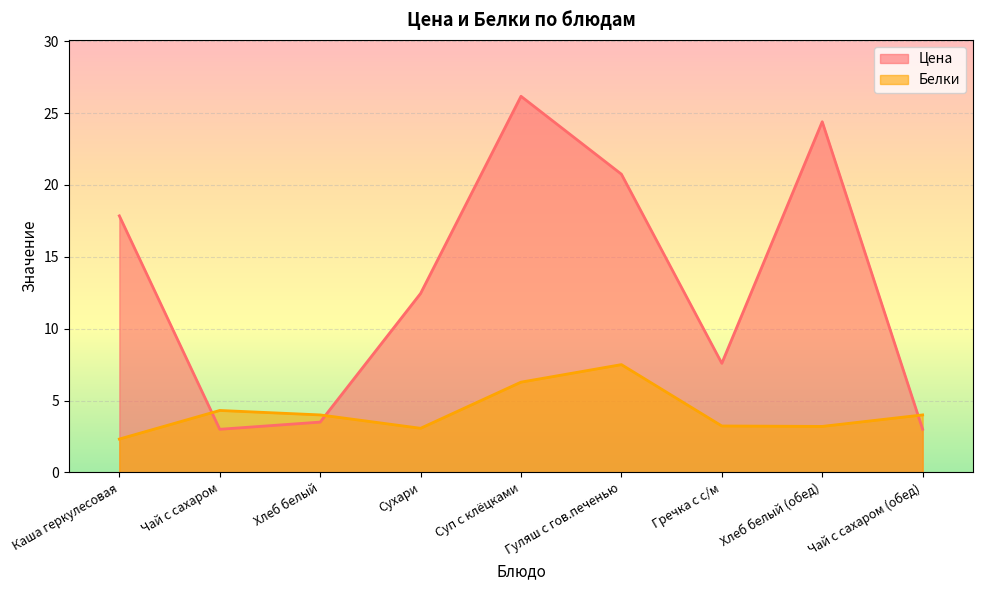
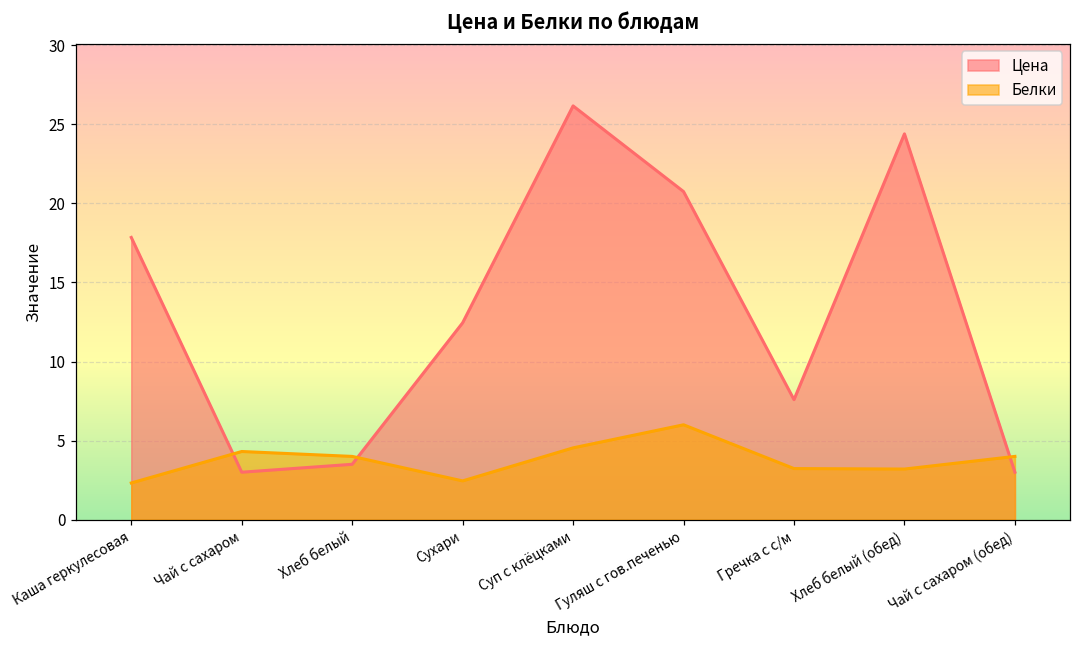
  {
    "Цена": {
      "Каша геркулесовая": 17.9,
      "Чай с сахаром": 3.0,
      "Хлеб белый": 3.5,
      "Сухари": 12.5,
      "Суп с клёцками": 26.2,
      "Гуляш с гов.печенью": 20.8,
      "Гречка с с/м": 7.6,
      "Хлеб белый (обед)": 24.4,
      "Чай с сахаром (обед)": 3.0
    },
    "Белки": {
      "Каша геркулесовая": 2.3,
      "Чай с сахаром": 4.3,
      "Хлеб белый": 4.0,
-     "Сухари": 3.1,
-     "Суп с клёцками": 6.3,
-     "Гуляш с гов.печенью": 7.5,
+     "Сухари": 2.5,
+     "Суп с клёцками": 4.5,
+     "Гуляш с гов.печенью": 6.0,
      "Гречка с с/м": 3.2,
      "Хлеб белый (обед)": 3.2,
      "Чай с сахаром (обед)": 4.0
    }
  }
